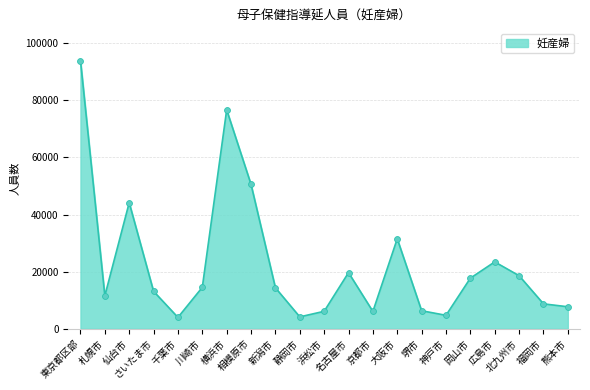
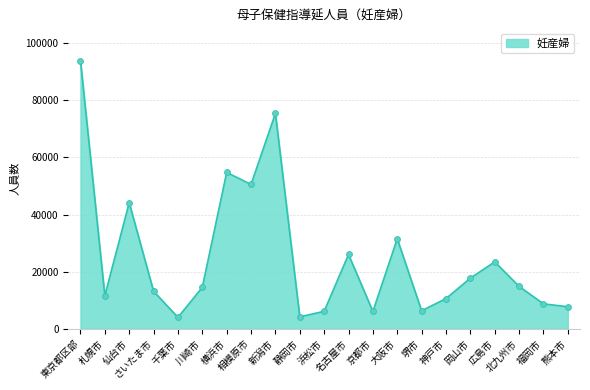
  {
    "東京都区部": 94000,
    "札幌市": 12000,
    "仙台市": 44000,
    "さいたま市": 13000,
    "千葉市": 4000,
    "川崎市": 14000,
-   "横浜市": 77000,
+   "横浜市": 55000,
    "相模原市": 51000,
-   "新潟市": 14000,
+   "新潟市": 75000,
    "静岡市": 4000,
    "浜松市": 6000,
-   "名古屋市": 20000,
+   "名古屋市": 26000,
    "京都市": 6000,
    "大阪市": 32000,
    "堺市": 6000,
-   "神戸市": 5000,
+   "神戸市": 11000,
    "岡山市": 18000,
    "広島市": 23000,
-   "北九州市": 19000,
+   "北九州市": 15000,
    "福岡市": 9000,
    "熊本市": 8000
  }
